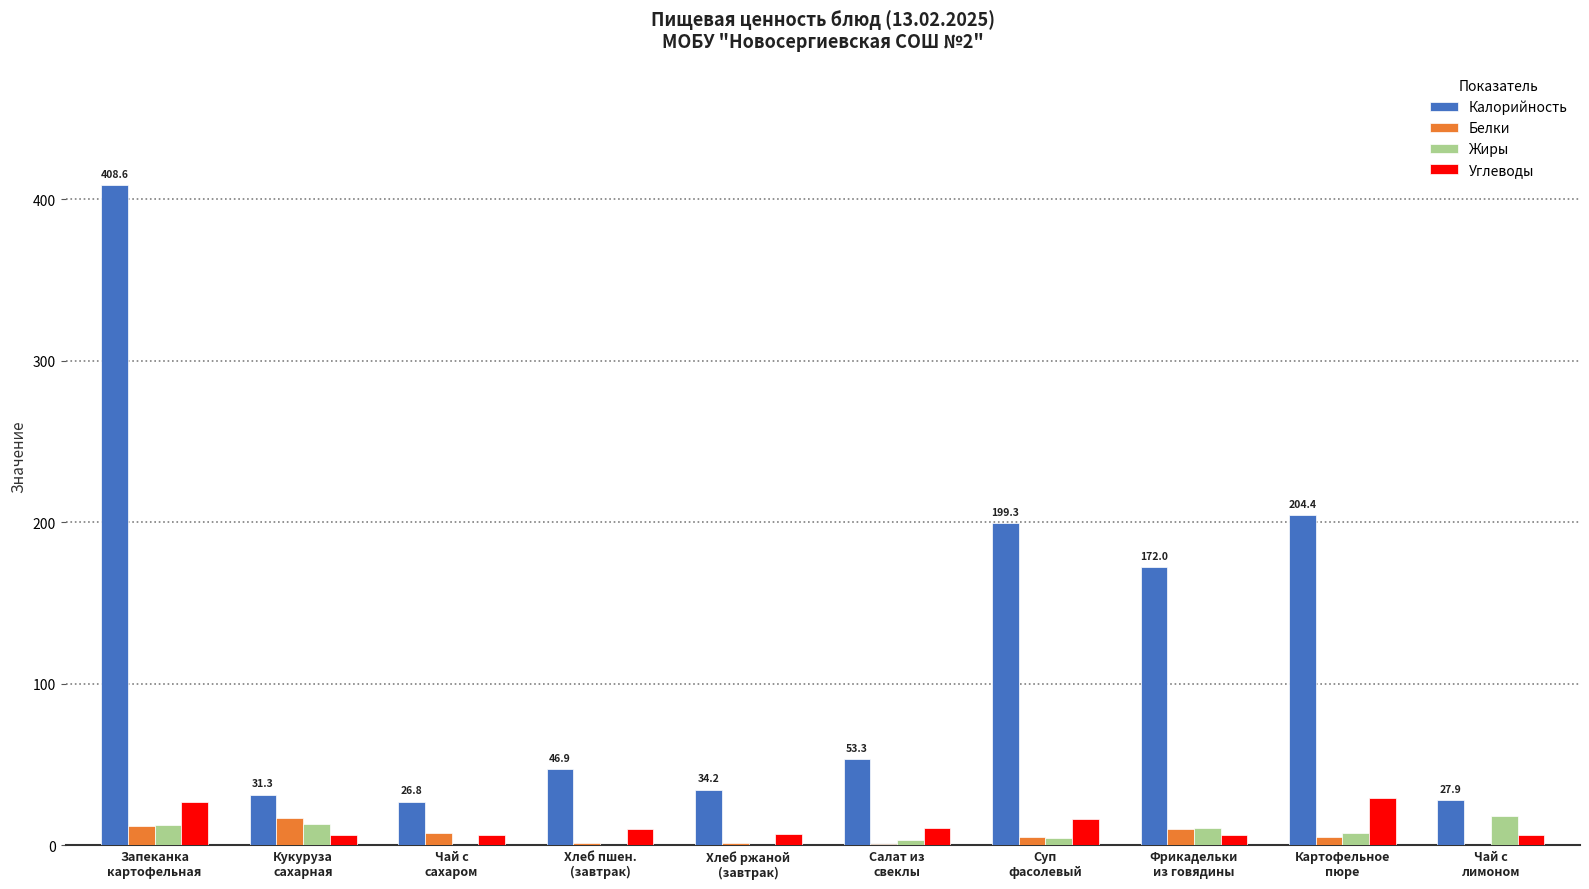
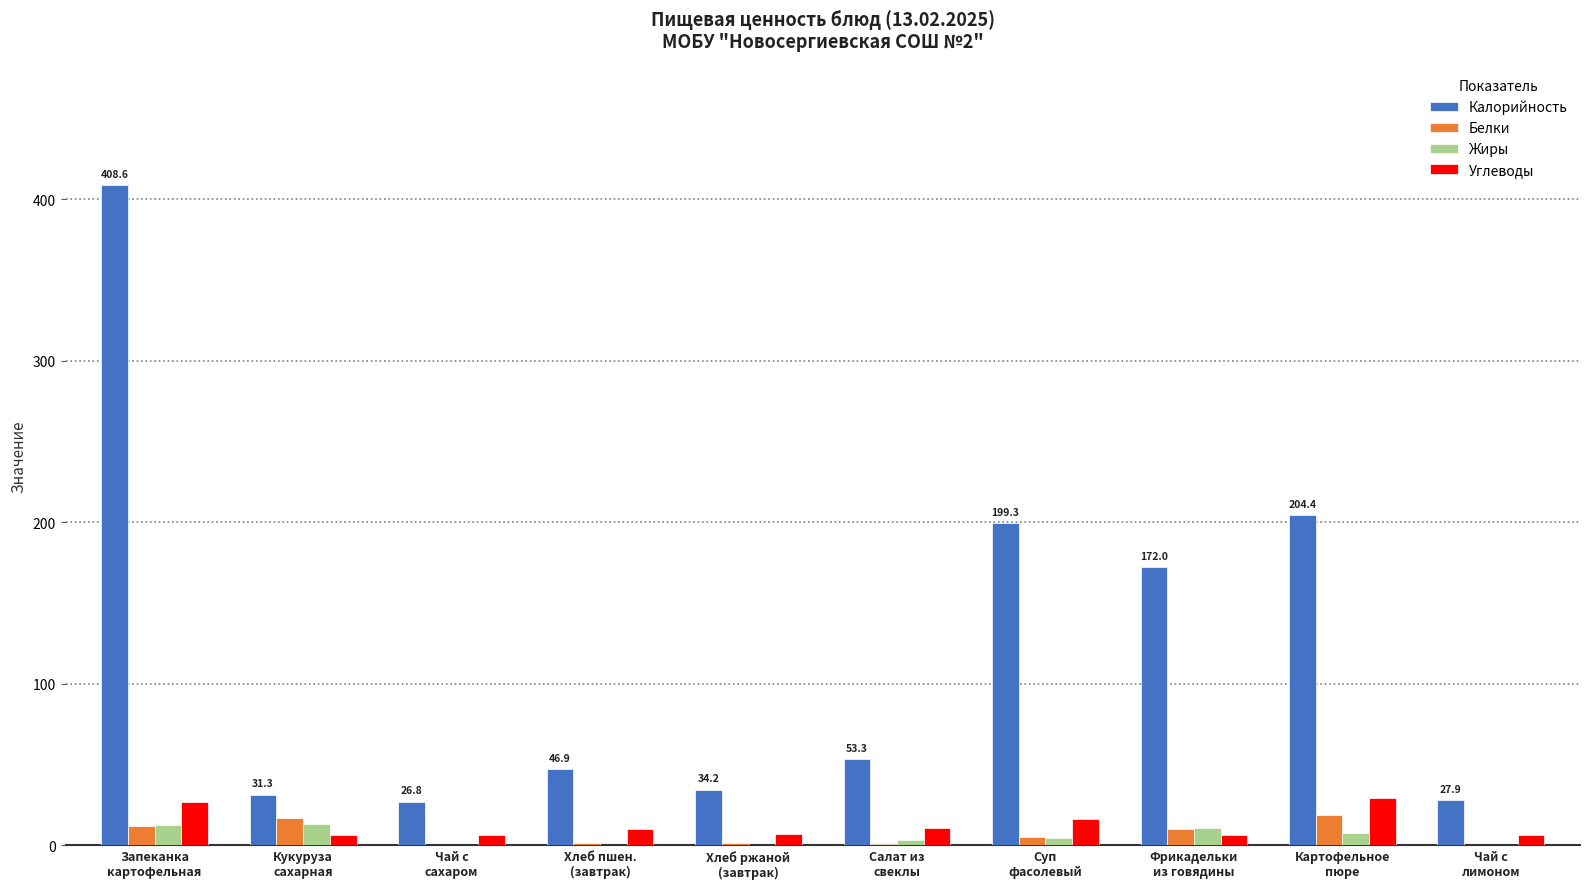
  {
    "Калорийность": {
      "Запеканка картофельная": 408.6,
      "Кукуруза сахарная": 31.3,
      "Чай с сахаром": 26.8,
      "Хлеб пшен. (завтрак)": 46.9,
      "Хлеб ржаной (завтрак)": 34.2,
      "Салат из свеклы": 53.3,
      "Суп фасолевый": 199.3,
      "Фрикадельки из говядины": 172.0,
      "Картофельное пюре": 204.4,
      "Чай с лимоном": 27.9
    },
    "Белки": {
      "Запеканка картофельная": 12,
      "Кукуруза сахарная": 17,
-     "Чай с сахаром": 8,
+     "Чай с сахаром": 0,
      "Суп фасолевый": 5,
      "Фрикадельки из говядины": 10,
-     "Картофельное пюре": 5
+     "Картофельное пюре": 19
    },
    "Жиры": {
      "Запеканка картофельная": 12,
      "Кукуруза сахарная": 13,
      "Чай с сахаром": 0,
      "Салат из свеклы": 3,
      "Суп фасолевый": 5,
      "Фрикадельки из говядины": 11,
      "Картофельное пюре": 8,
-     "Чай с лимоном": 18
+     "Чай с лимоном": 0
    },
    "Углеводы": {
      "Запеканка картофельная": 27,
      "Кукуруза сахарная": 6,
      "Чай с сахаром": 6,
      "Хлеб пшен. (завтрак)": 10,
      "Хлеб ржаной (завтрак)": 7,
      "Салат из свеклы": 11,
      "Суп фасолевый": 16,
      "Фрикадельки из говядины": 6,
      "Картофельное пюре": 29,
      "Чай с лимоном": 7
    }
  }
